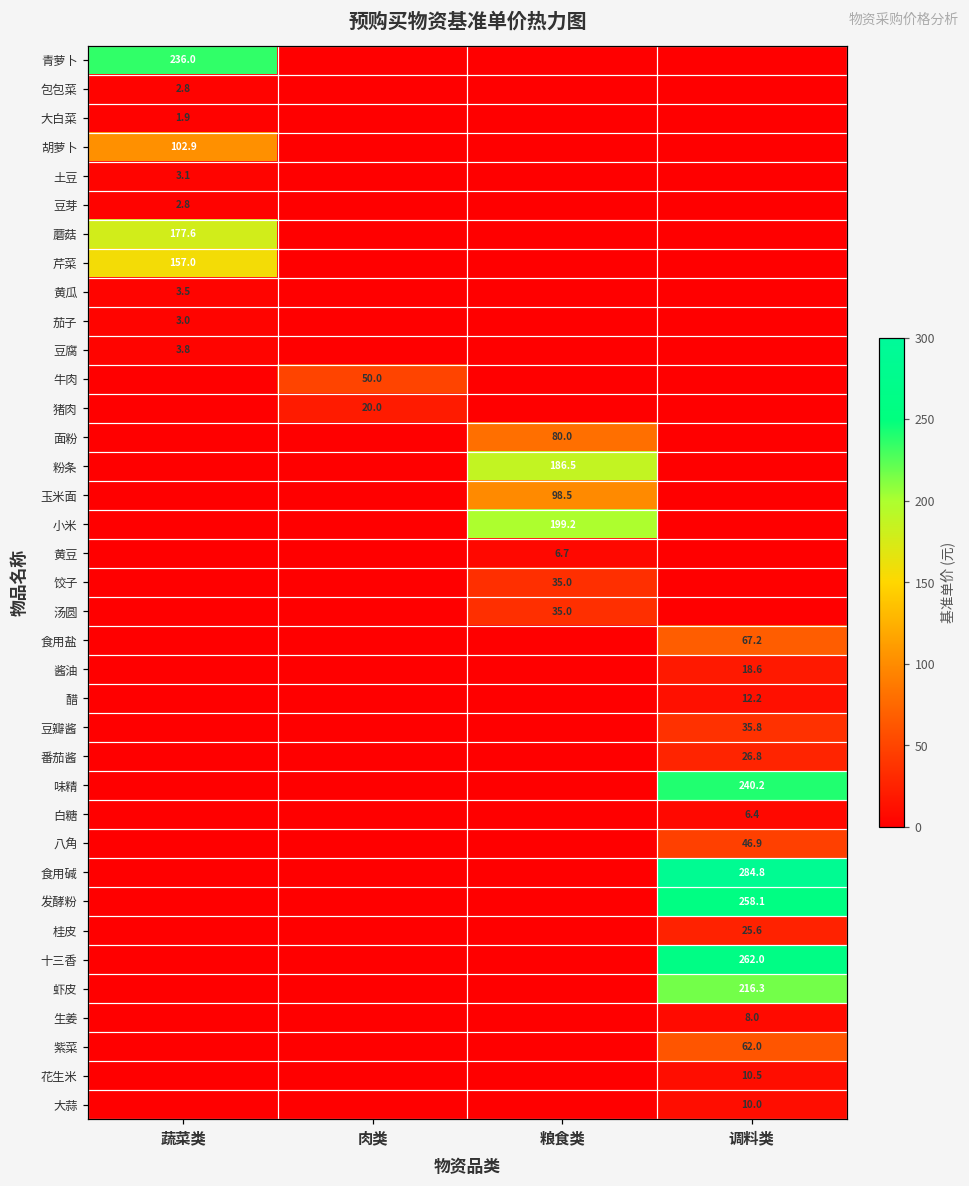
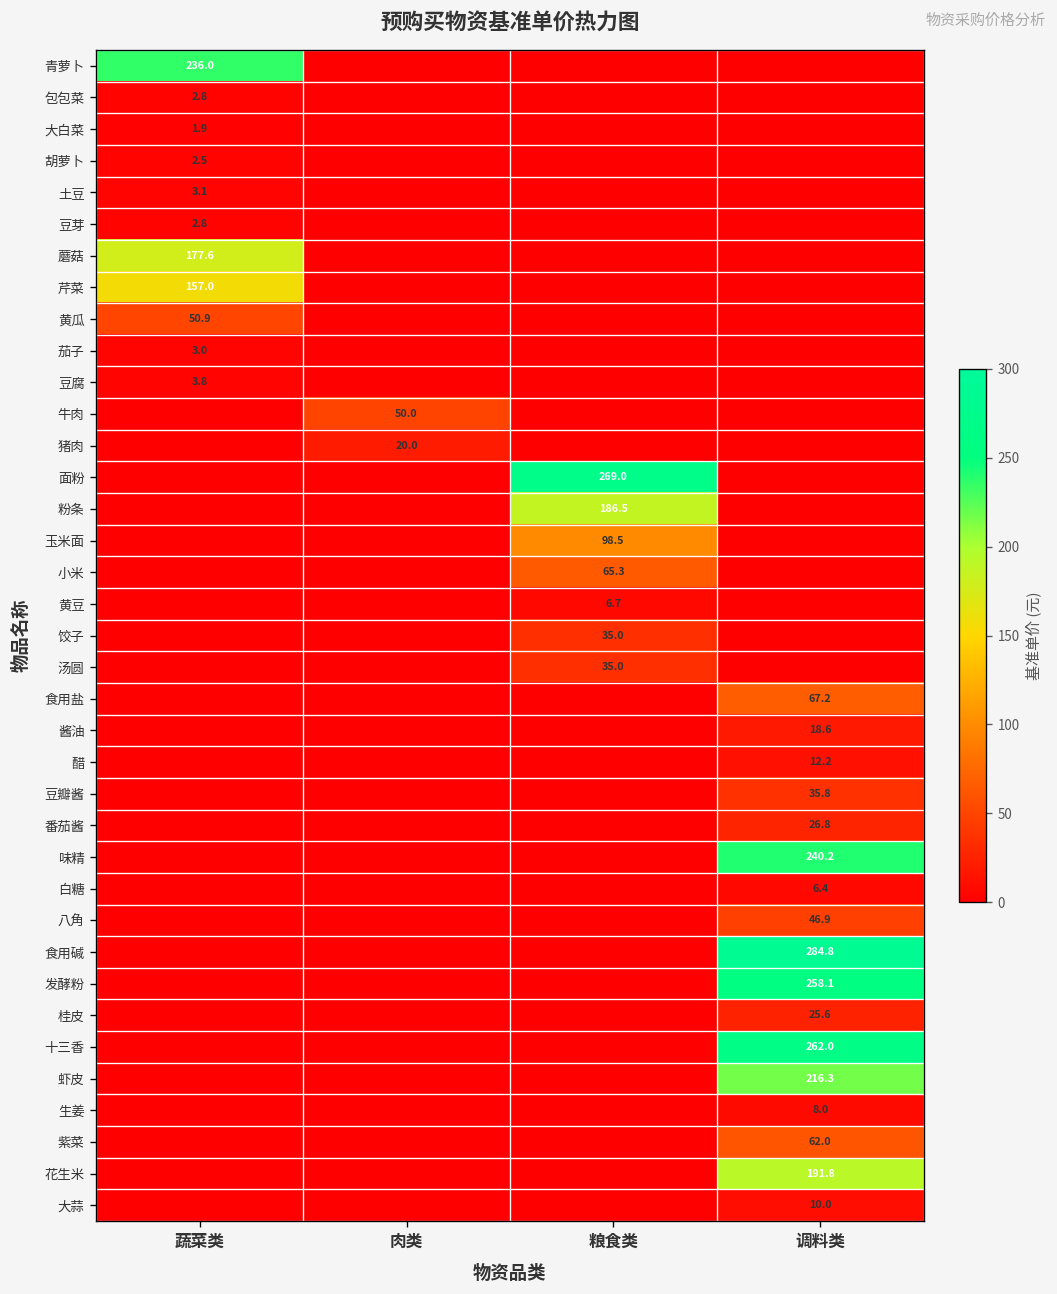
  {
    "青萝卜": {
      "蔬菜类": 236.0
    },
    "包包菜": {
      "蔬菜类": 2.8
    },
    "大白菜": {
      "蔬菜类": 1.9
    },
    "胡萝卜": {
-     "蔬菜类": 102.9
+     "蔬菜类": 2.5
    },
    "土豆": {
      "蔬菜类": 3.1
    },
    "豆芽": {
      "蔬菜类": 2.8
    },
    "蘑菇": {
      "蔬菜类": 177.6
    },
    "芹菜": {
      "蔬菜类": 157.0
    },
    "黄瓜": {
-     "蔬菜类": 3.5
+     "蔬菜类": 50.9
    },
    "茄子": {
      "蔬菜类": 3.0
    },
    "豆腐": {
      "蔬菜类": 3.8
    },
    "牛肉": {
      "肉类": 50.0
    },
    "猪肉": {
      "肉类": 20.0
    },
    "面粉": {
-     "粮食类": 80.0
+     "粮食类": 269.0
    },
    "粉条": {
      "粮食类": 186.5
    },
    "玉米面": {
      "粮食类": 98.5
    },
    "小米": {
-     "粮食类": 199.2
+     "粮食类": 65.3
    },
    "黄豆": {
      "粮食类": 6.7
    },
    "饺子": {
      "粮食类": 35.0
    },
    "汤圆": {
      "粮食类": 35.0
    },
    "食用盐": {
      "调料类": 67.2
    },
    "酱油": {
      "调料类": 18.6
    },
    "醋": {
      "调料类": 12.2
    },
    "豆瓣酱": {
      "调料类": 35.8
    },
    "番茄酱": {
      "调料类": 26.8
    },
    "味精": {
      "调料类": 240.2
    },
    "白糖": {
      "调料类": 6.4
    },
    "八角": {
      "调料类": 46.9
    },
    "食用碱": {
      "调料类": 284.8
    },
    "发酵粉": {
      "调料类": 258.1
    },
    "桂皮": {
      "调料类": 25.6
    },
    "十三香": {
      "调料类": 262.0
    },
    "虾皮": {
      "调料类": 216.3
    },
    "生姜": {
      "调料类": 8.0
    },
    "紫菜": {
      "调料类": 62.0
    },
    "花生米": {
-     "调料类": 10.5
+     "调料类": 191.8
    },
    "大蒜": {
      "调料类": 10.0
    }
  }
